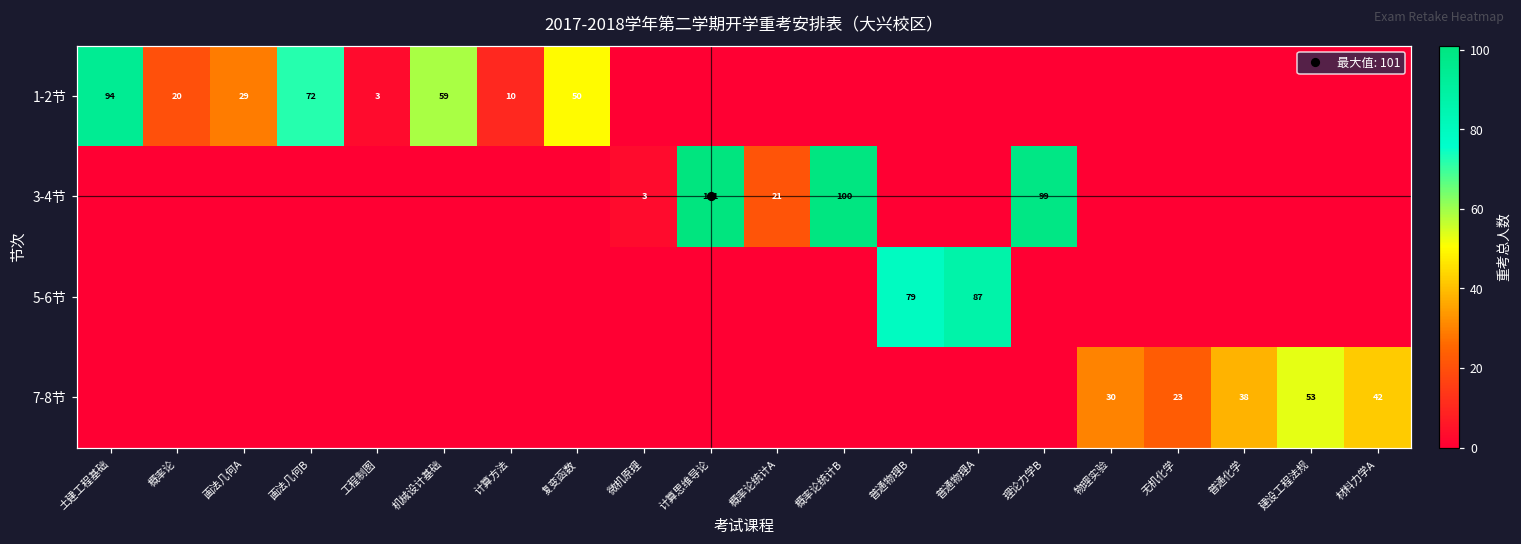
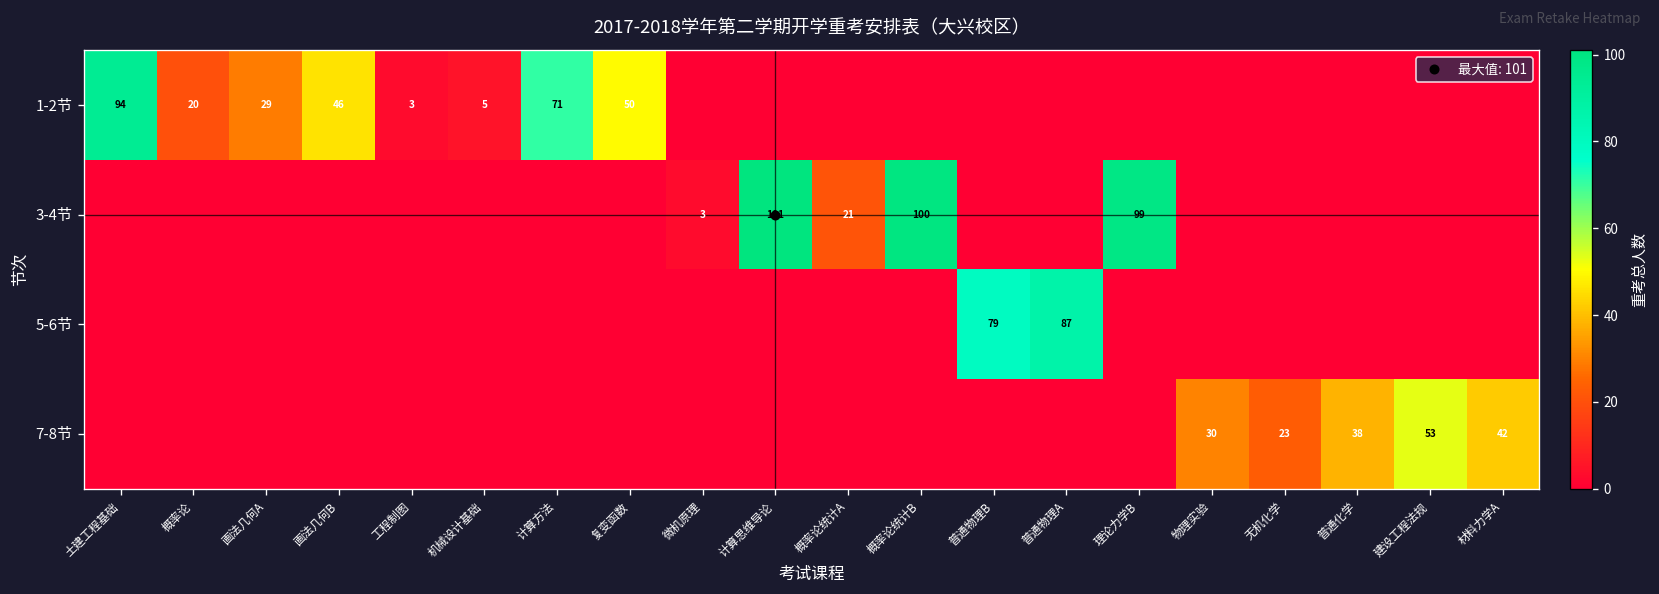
  {
    "1-2节": {
      "土建工程基础": 94,
      "概率论": 20,
      "画法几何A": 29,
-     "画法几何B": 72,
+     "画法几何B": 46,
      "工程制图": 3,
-     "机械设计基础": 59,
-     "计算方法": 10,
+     "机械设计基础": 5,
+     "计算方法": 71,
      "复变函数": 50
    },
    "3-4节": {
      "微机原理": 3,
      "概率论统计A": 21,
      "概率论统计B": 100,
      "理论力学B": 99
    },
    "5-6节": {
      "普通物理B": 79,
      "普通物理A": 87
    },
    "7-8节": {
      "物理实验": 30,
      "无机化学": 23,
      "普通化学": 38,
      "建设工程法规": 53,
      "材料力学A": 42
    }
  }
